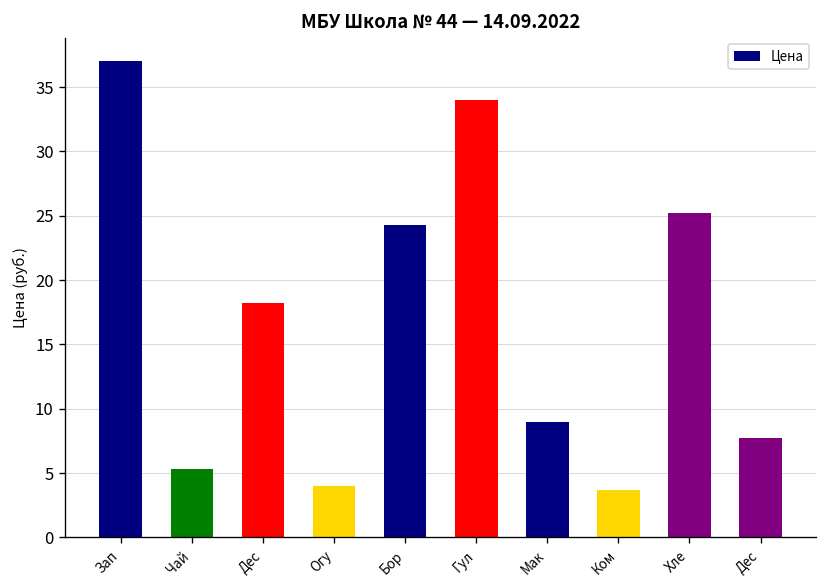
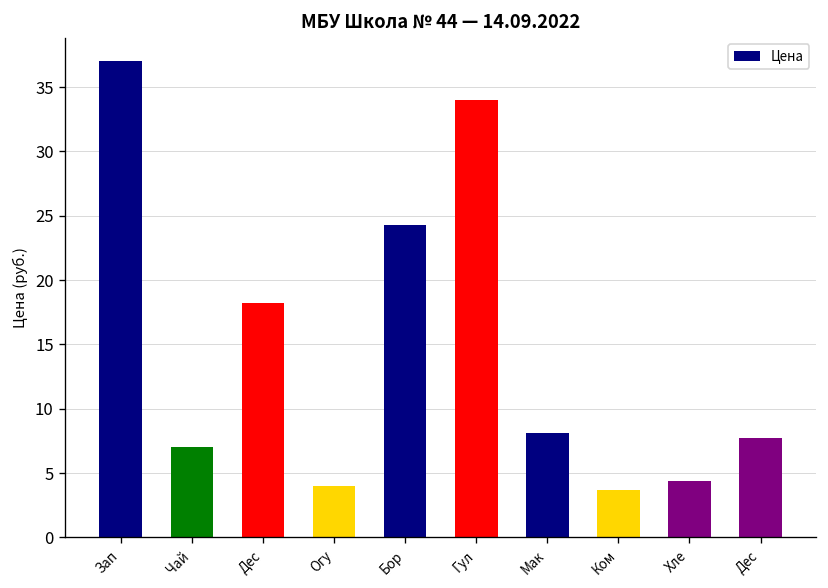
  {
    "Зап": 37.0,
-   "Чай": 5.3,
+   "Чай": 7.0,
    "Огу": 4.0,
    "Бор": 24.3,
    "Гул": 34.0,
-   "Мак": 9.0,
+   "Мак": 8.1,
    "Ком": 3.7,
-   "Хле": 25.2
+   "Хле": 4.4
  }
